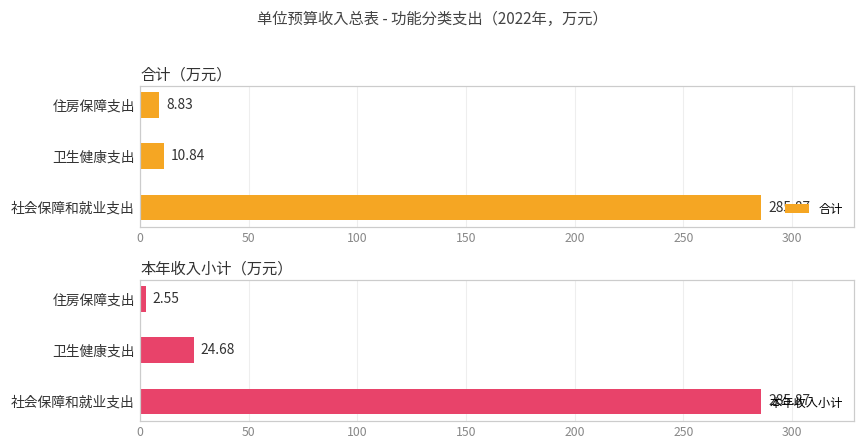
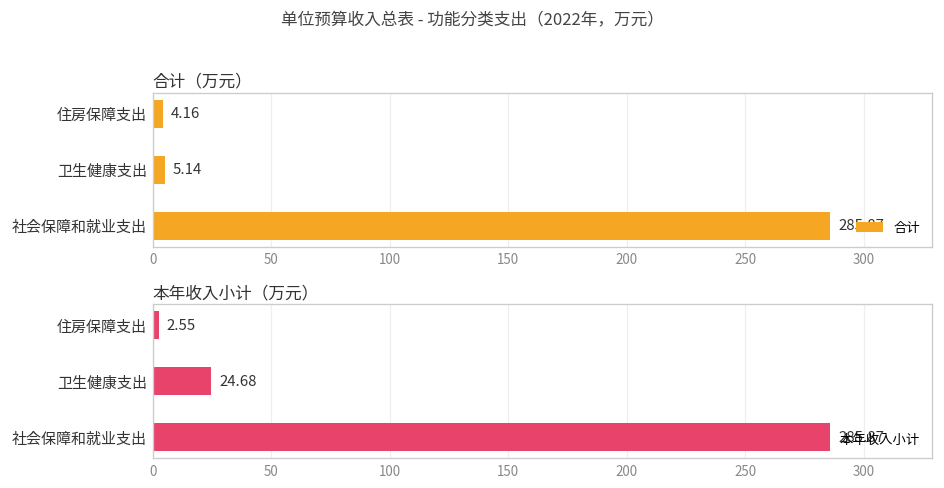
  {
    "合计（万元）": {
-     "住房保障支出": 8.83,
-     "卫生健康支出": 10.84,
+     "住房保障支出": 4.16,
+     "卫生健康支出": 5.14,
      "社会保障和就业支出": 285.87
    },
    "本年收入小计（万元）": {
      "住房保障支出": 2.55,
      "卫生健康支出": 24.68,
      "社会保障和就业支出": 285.87
    }
  }
